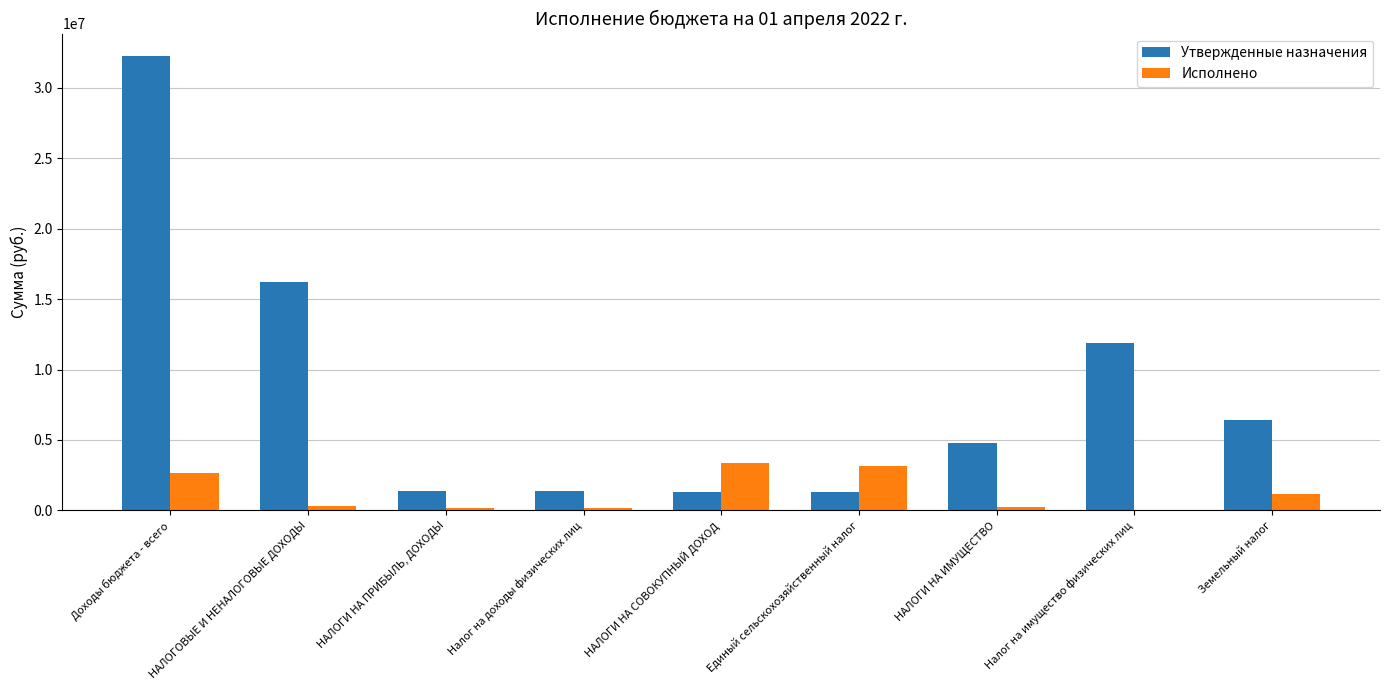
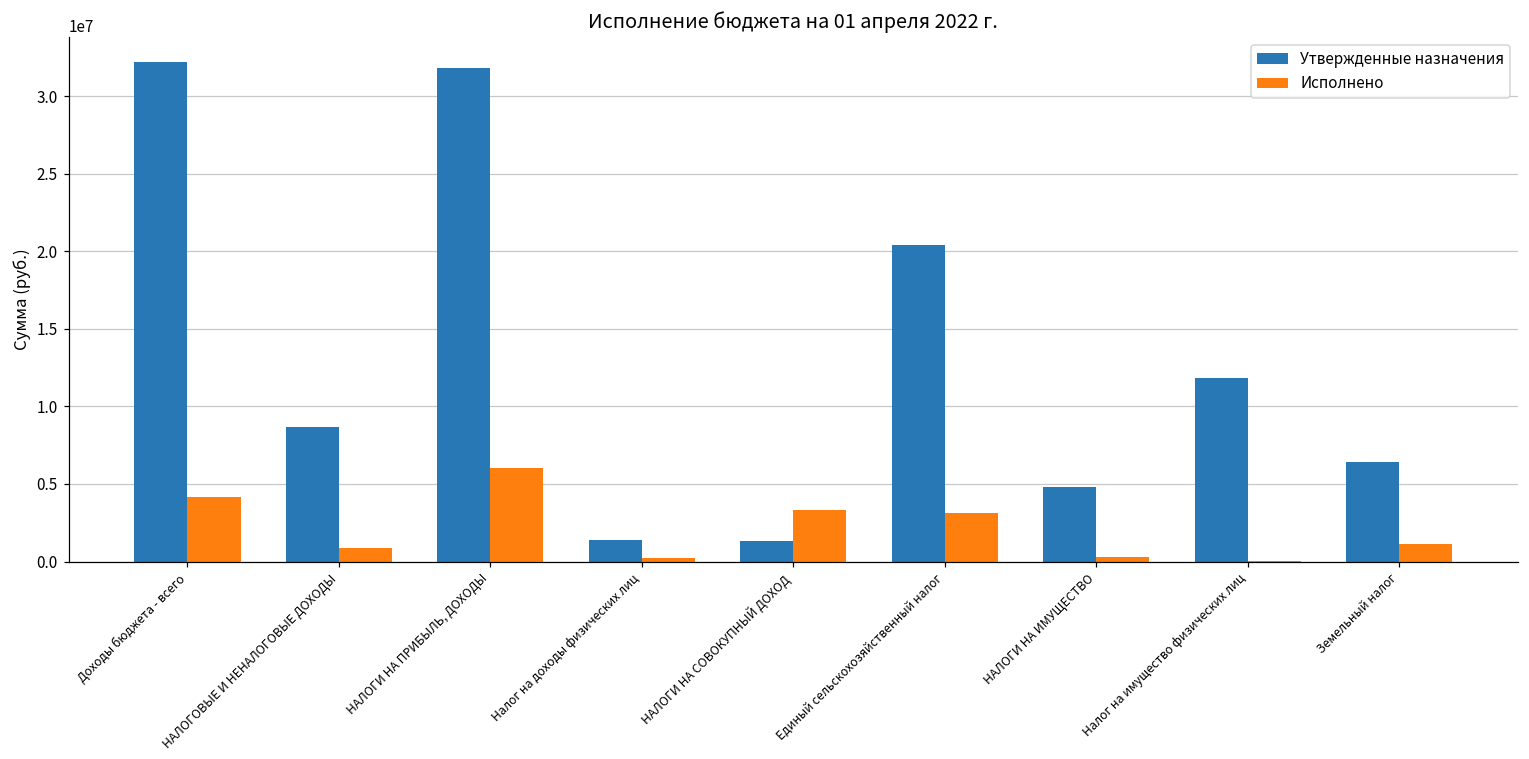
  {
    "Утвержденные назначения": {
      "Доходы бюджета - всего": 32200000,
-     "НАЛОГОВЫЕ И НЕНАЛОГОВЫЕ ДОХОДЫ": 16200000,
-     "НАЛОГИ НА ПРИБЫЛЬ, ДОХОДЫ": 1400000,
+     "НАЛОГОВЫЕ И НЕНАЛОГОВЫЕ ДОХОДЫ": 8700000,
+     "НАЛОГИ НА ПРИБЫЛЬ, ДОХОДЫ": 31800000,
      "Налог на доходы физических лиц": 1400000,
      "НАЛОГИ НА СОВОКУПНЫЙ ДОХОД": 1300000,
-     "Единый сельскохозяйственный налог": 1300000,
+     "Единый сельскохозяйственный налог": 20400000,
      "НАЛОГИ НА ИМУЩЕСТВО": 4800000,
      "Налог на имущество физических лиц": 11900000,
      "Земельный налог": 6400000
    },
    "Исполнено": {
-     "Доходы бюджета - всего": 2600000,
-     "НАЛОГОВЫЕ И НЕНАЛОГОВЫЕ ДОХОДЫ": 300000,
-     "НАЛОГИ НА ПРИБЫЛЬ, ДОХОДЫ": 200000,
+     "Доходы бюджета - всего": 4100000,
+     "НАЛОГОВЫЕ И НЕНАЛОГОВЫЕ ДОХОДЫ": 900000,
+     "НАЛОГИ НА ПРИБЫЛЬ, ДОХОДЫ": 6000000,
      "Налог на доходы физических лиц": 200000,
      "НАЛОГИ НА СОВОКУПНЫЙ ДОХОД": 3300000,
      "Единый сельскохозяйственный налог": 3100000,
      "НАЛОГИ НА ИМУЩЕСТВО": 300000,
      "Земельный налог": 1100000
    }
  }
